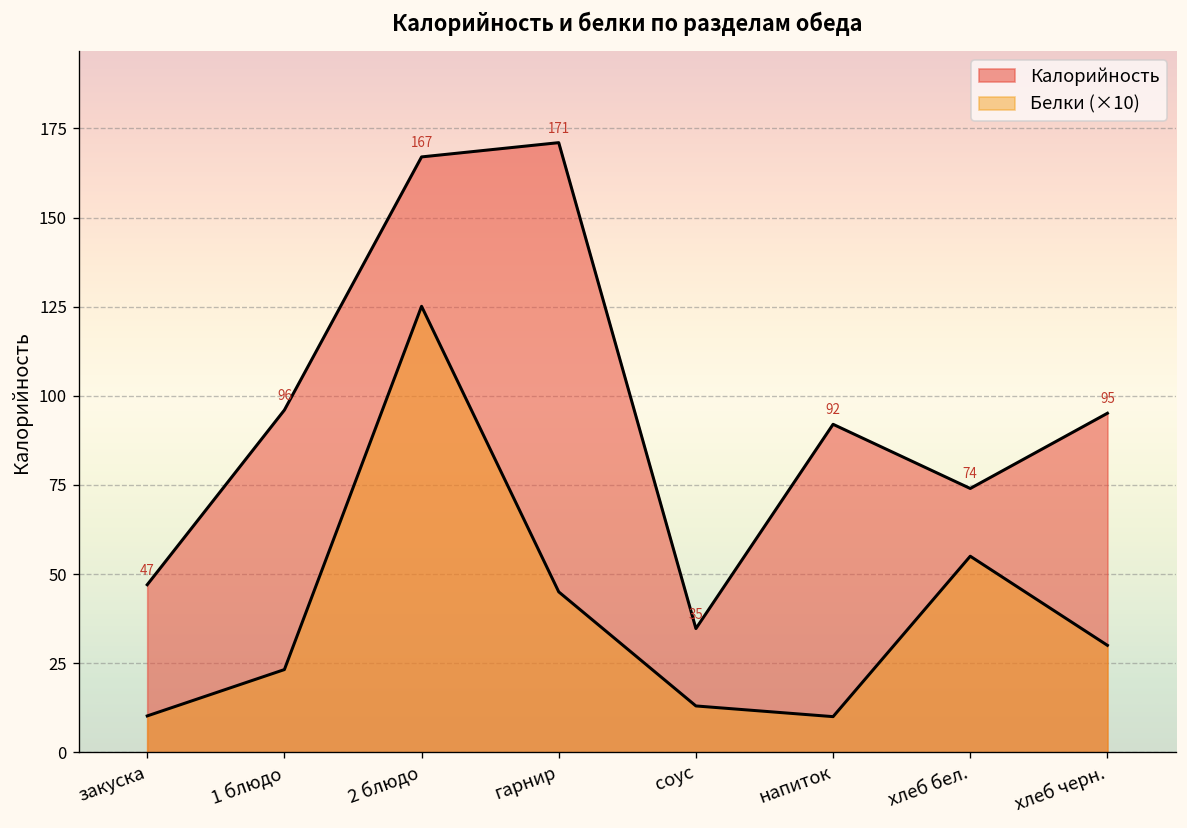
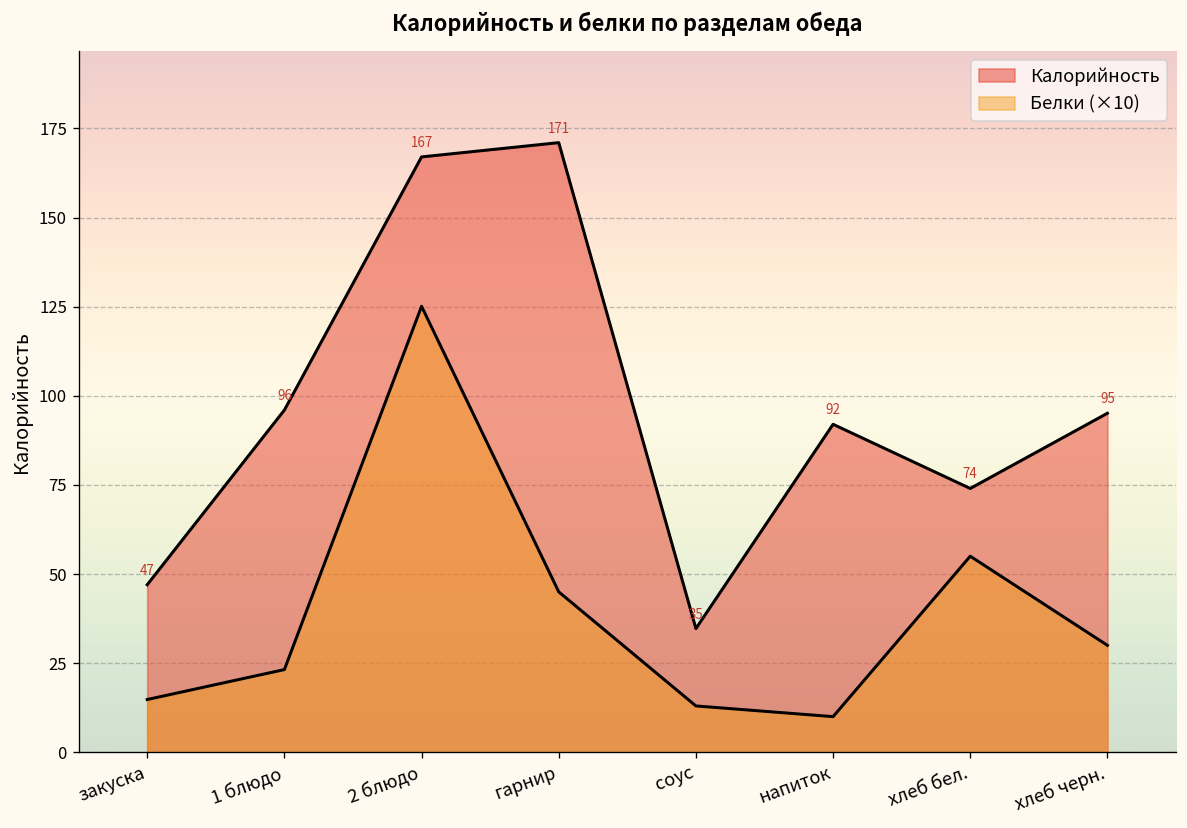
  {
    "Калорийность": {
      "закуска": 47,
      "1 блюдо": 96,
      "2 блюдо": 167,
      "гарнир": 171,
      "соус": 35,
      "напиток": 92,
      "хлеб бел.": 74,
      "хлеб черн.": 95
    },
    "Белки (×10)": {
-     "закуска": 10,
+     "закуска": 15,
      "1 блюдо": 23,
      "2 блюдо": 125,
      "гарнир": 45,
      "соус": 13,
      "напиток": 10,
      "хлеб бел.": 55,
      "хлеб черн.": 30
    }
  }
